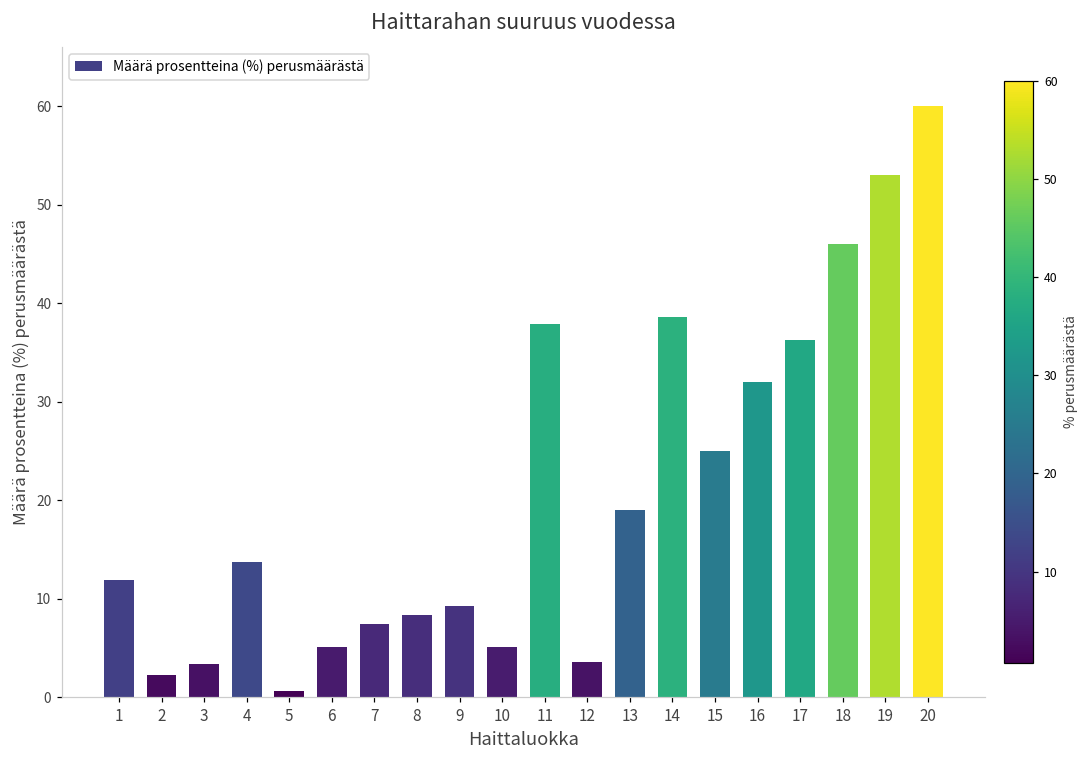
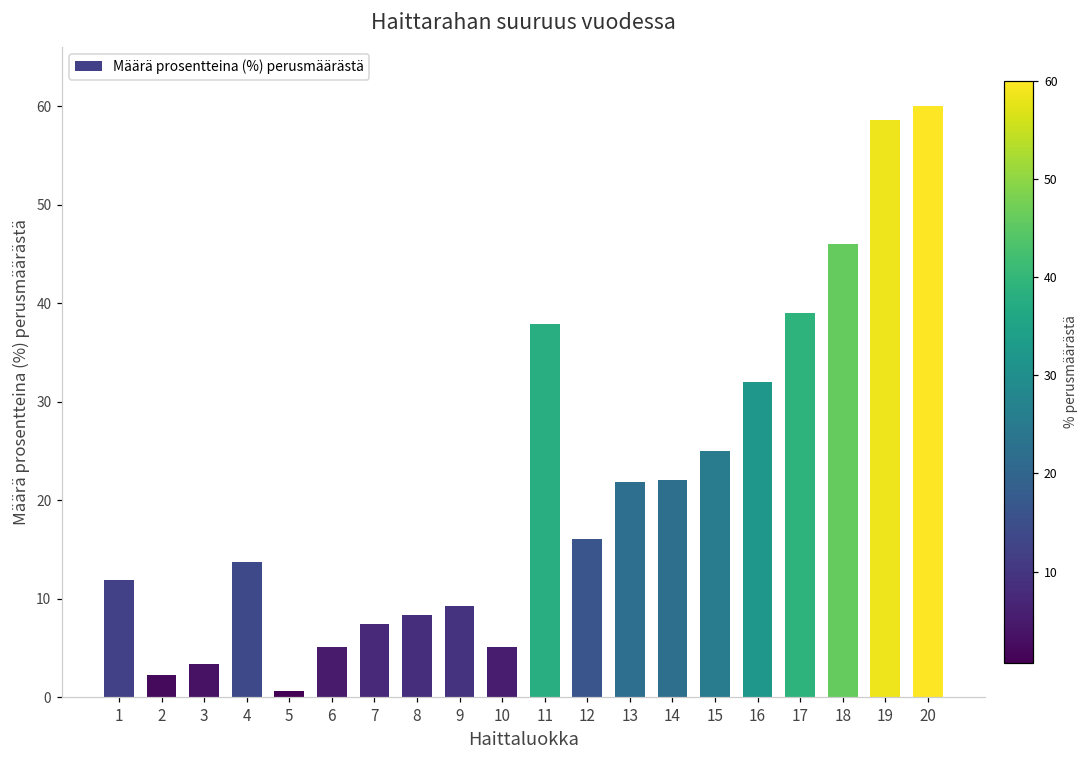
  {
    "1": 12,
    "2": 2,
    "3": 3,
    "4": 14,
    "5": 1,
    "6": 5,
    "7": 7,
    "8": 8,
    "9": 9,
    "10": 5,
    "11": 38,
-   "12": 4,
-   "13": 19,
-   "14": 39,
+   "12": 16,
+   "13": 22,
+   "14": 22,
    "15": 25,
    "16": 32,
-   "17": 36,
+   "17": 39,
    "18": 46,
-   "19": 53,
+   "19": 59,
    "20": 60
  }
